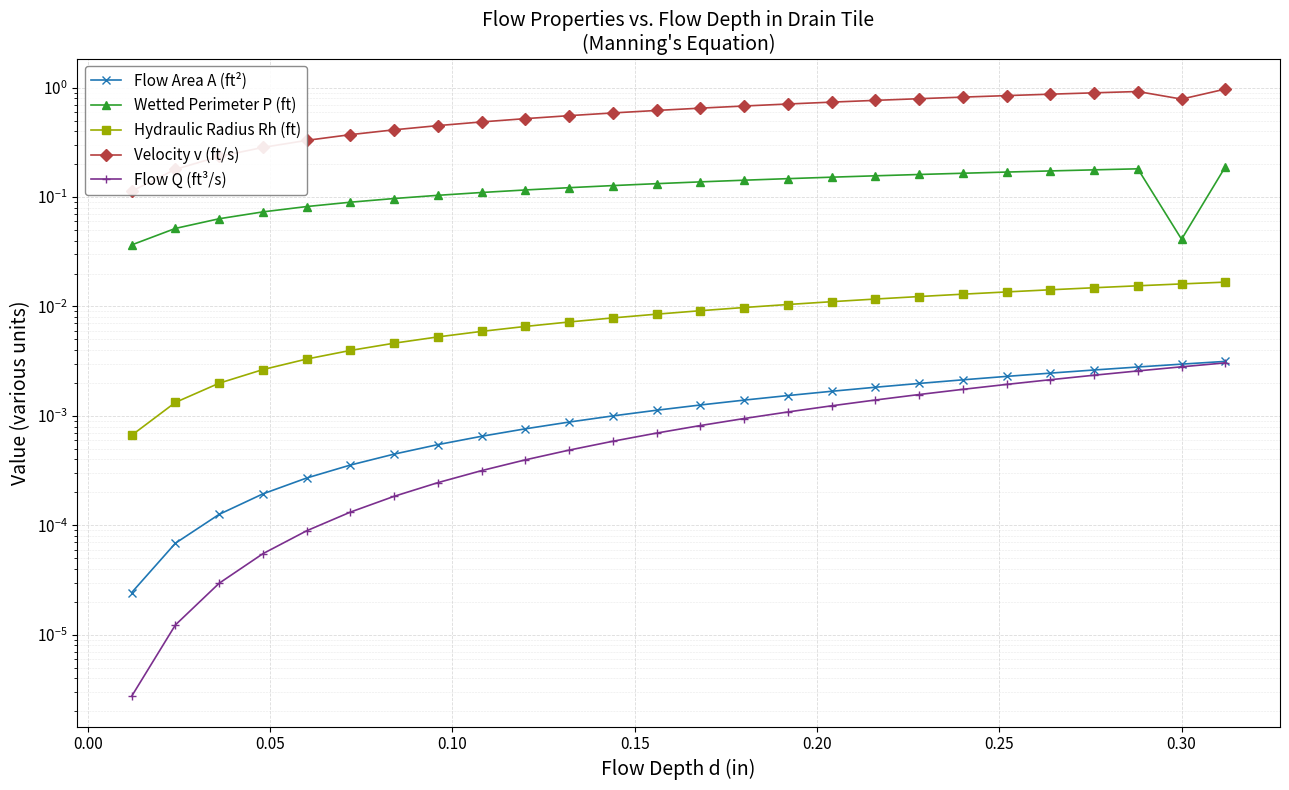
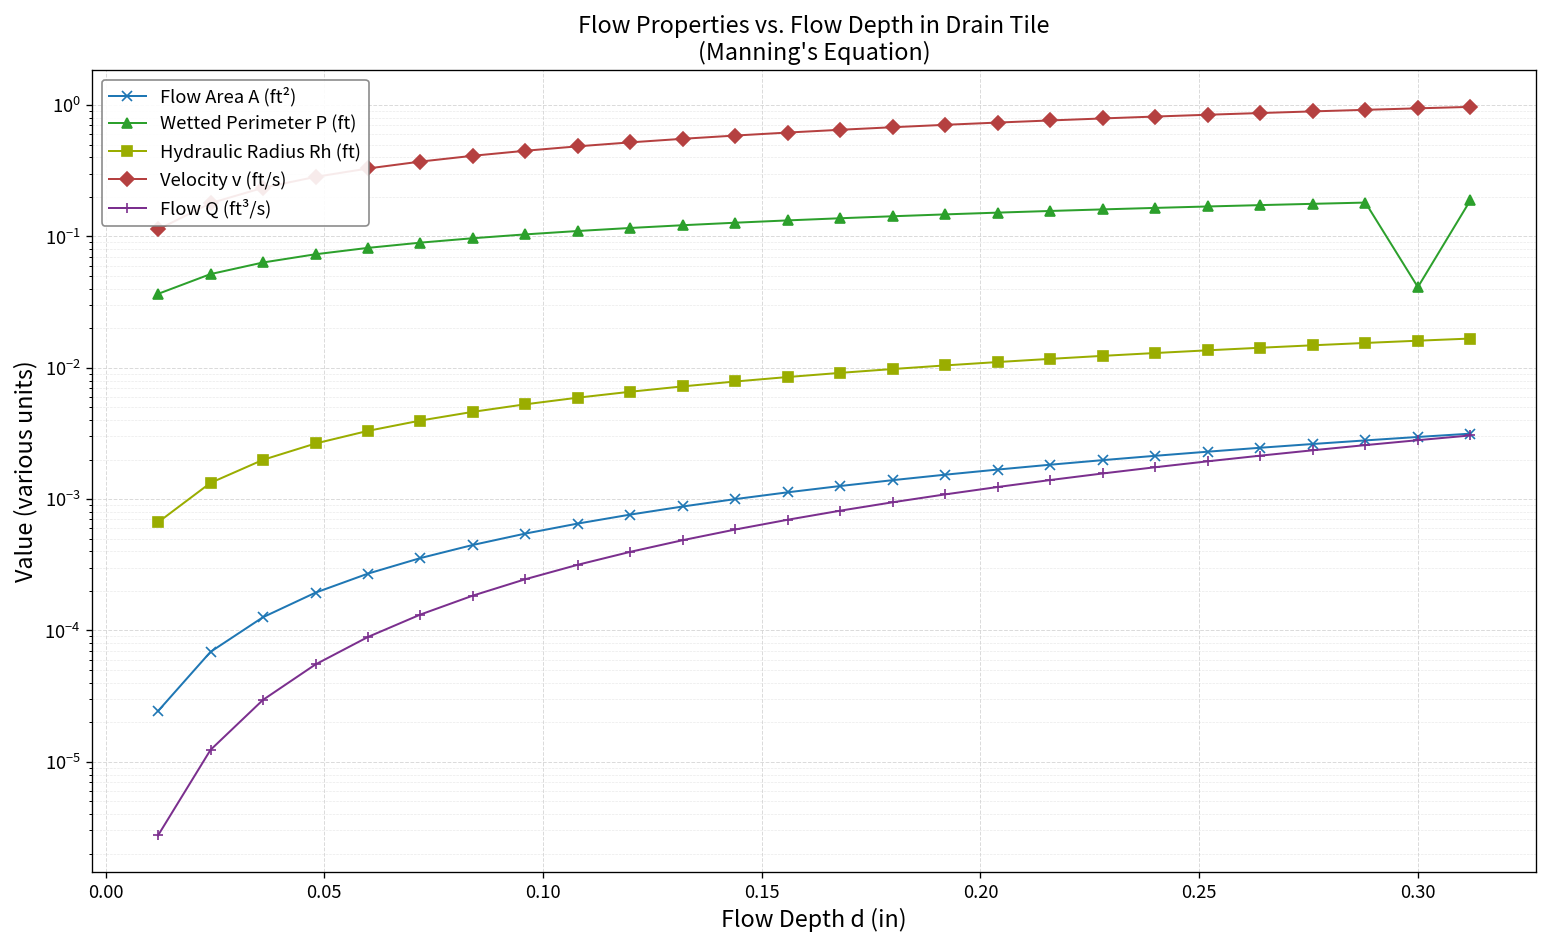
  {
    "Flow Area A (ft²)": {
      "0.30": 0.0030
    },
    "Wetted Perimeter P (ft)": {
      "0.30": 0.041
    },
    "Hydraulic Radius Rh (ft)": {
      "0.30": 0.016
    },
    "Velocity v (ft/s)": {
-     "0.30": 0.8
+     "0.30": 0.9
    },
    "Flow Q (ft³/s)": {
      "0.30": 0.0028
    }
  }
